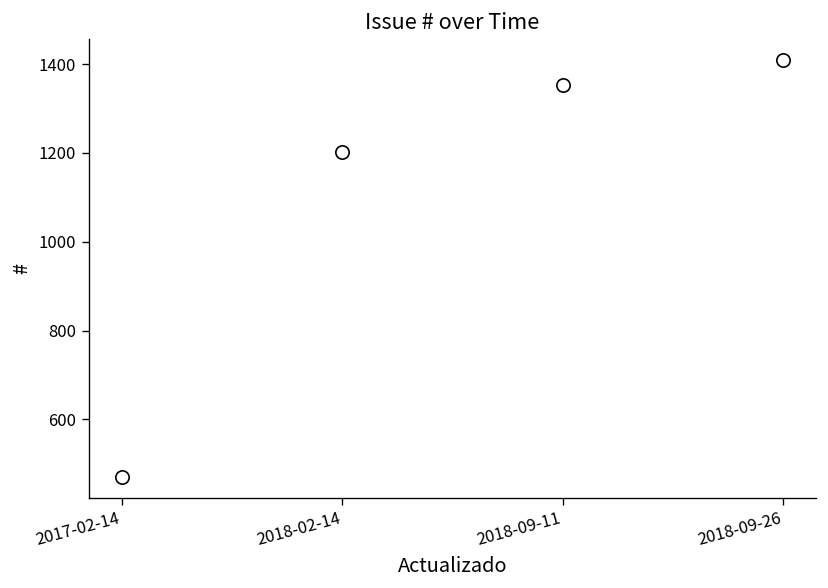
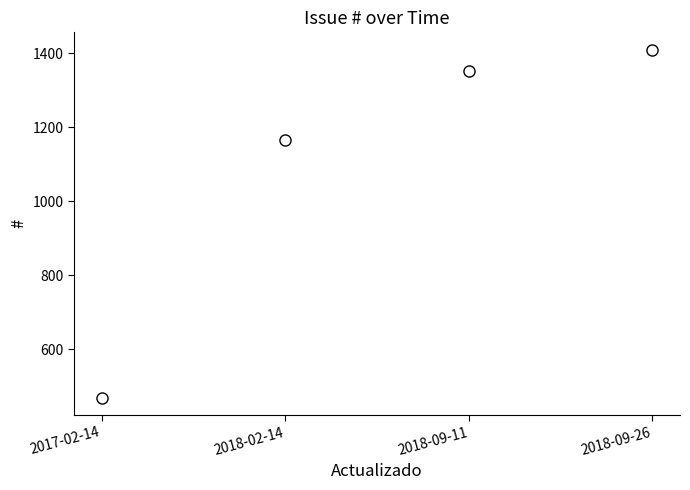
  {
    "2017-02-14": 470,
-   "2018-02-14": 1200,
+   "2018-02-14": 1170,
    "2018-09-11": 1350,
    "2018-09-26": 1410
  }
